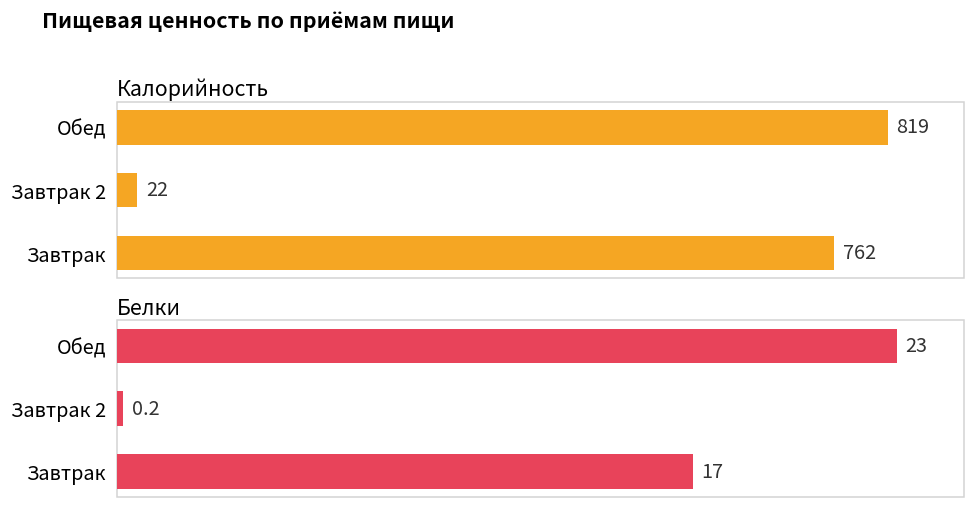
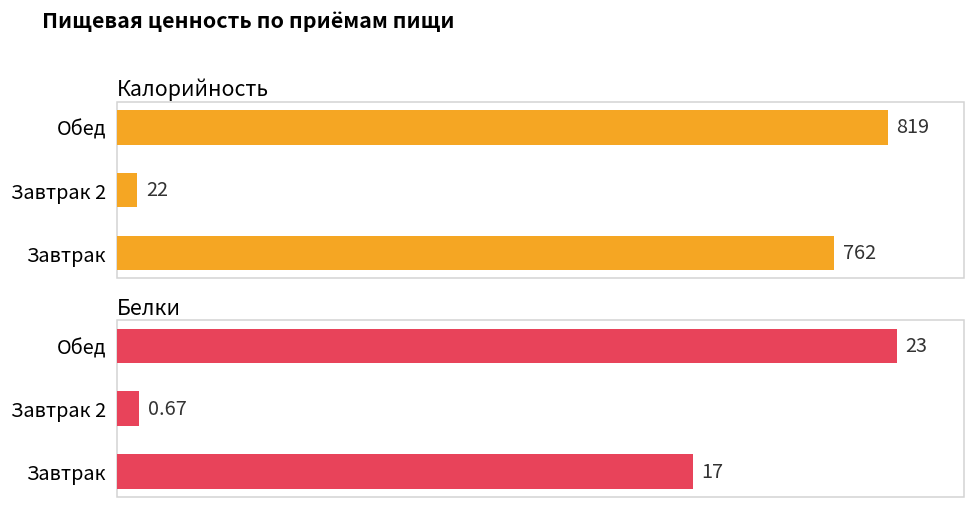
  {
    "Калорийность": {
      "Обед": 819,
      "Завтрак 2": 22,
      "Завтрак": 762
    },
    "Белки": {
      "Обед": 23,
-     "Завтрак 2": 0.2,
+     "Завтрак 2": 0.67,
      "Завтрак": 17
    }
  }
